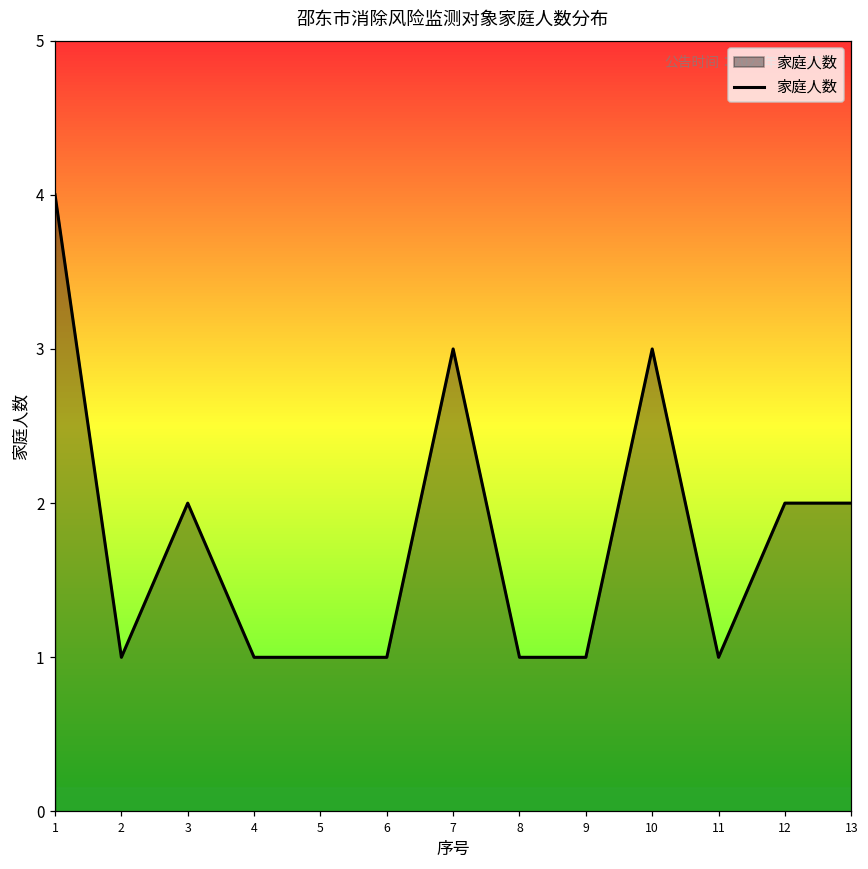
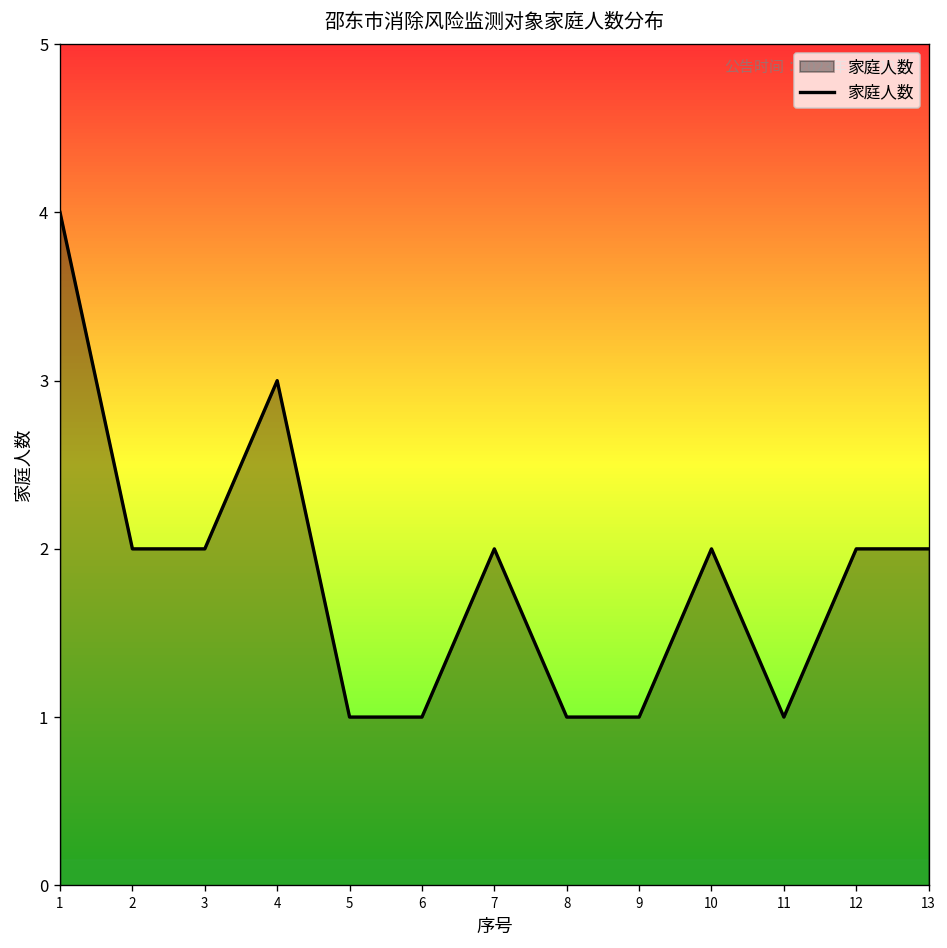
  {
    "1": 4,
-   "2": 1,
+   "2": 2,
    "3": 2,
-   "4": 1,
+   "4": 3,
    "5": 1,
    "6": 1,
-   "7": 3,
+   "7": 2,
    "8": 1,
    "9": 1,
-   "10": 3,
+   "10": 2,
    "11": 1,
    "12": 2,
    "13": 2
  }
